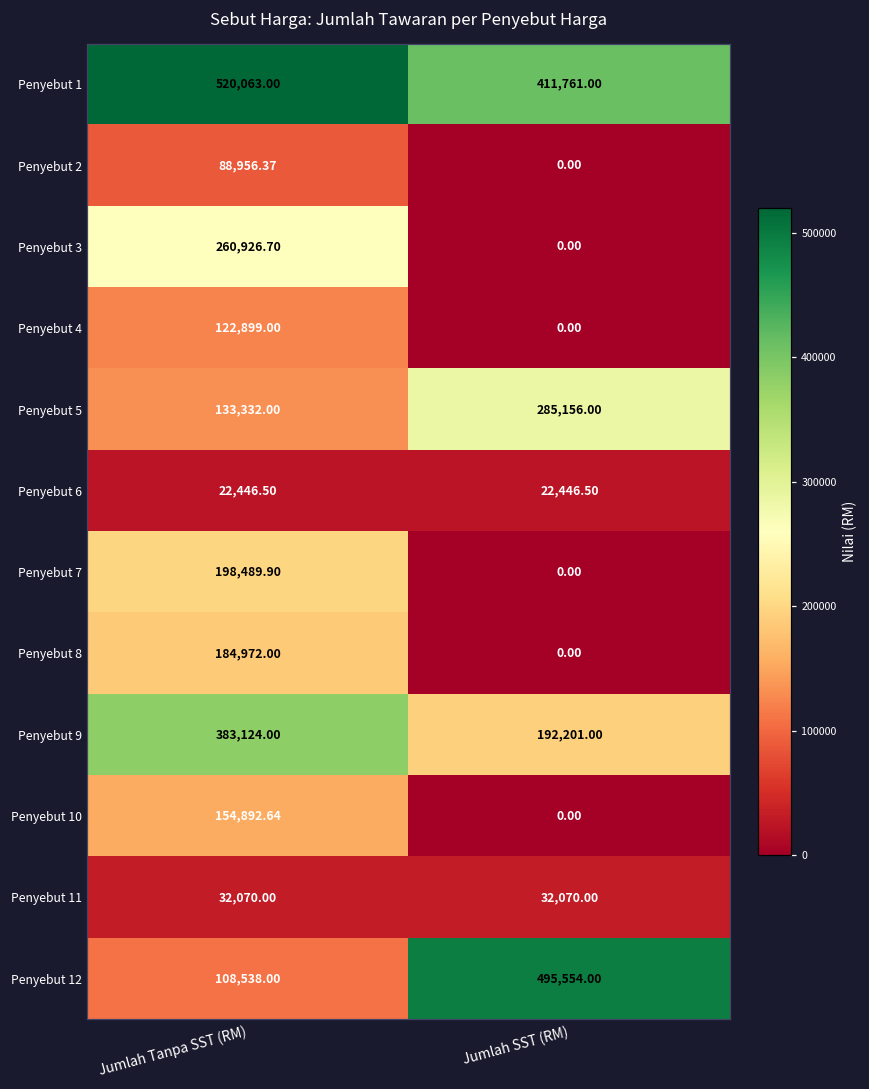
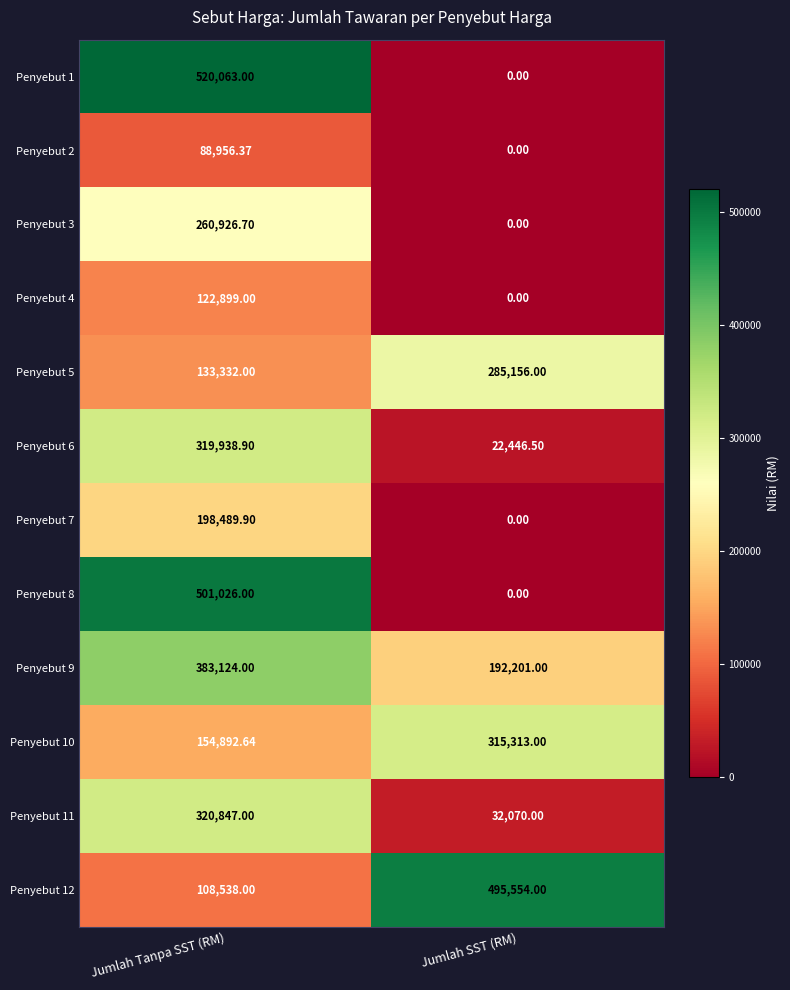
  {
    "Penyebut 1": {
      "Jumlah Tanpa SST (RM)": "520,063.00",
-     "Jumlah SST (RM)": "411,761.00"
+     "Jumlah SST (RM)": "0.00"
    },
    "Penyebut 2": {
      "Jumlah Tanpa SST (RM)": "88,956.37",
      "Jumlah SST (RM)": "0.00"
    },
    "Penyebut 3": {
      "Jumlah Tanpa SST (RM)": "260,926.70",
      "Jumlah SST (RM)": "0.00"
    },
    "Penyebut 4": {
      "Jumlah Tanpa SST (RM)": "122,899.00",
      "Jumlah SST (RM)": "0.00"
    },
    "Penyebut 5": {
      "Jumlah Tanpa SST (RM)": "133,332.00",
      "Jumlah SST (RM)": "285,156.00"
    },
    "Penyebut 6": {
-     "Jumlah Tanpa SST (RM)": "22,446.50",
+     "Jumlah Tanpa SST (RM)": "319,938.90",
      "Jumlah SST (RM)": "22,446.50"
    },
    "Penyebut 7": {
      "Jumlah Tanpa SST (RM)": "198,489.90",
      "Jumlah SST (RM)": "0.00"
    },
    "Penyebut 8": {
-     "Jumlah Tanpa SST (RM)": "184,972.00",
+     "Jumlah Tanpa SST (RM)": "501,026.00",
      "Jumlah SST (RM)": "0.00"
    },
    "Penyebut 9": {
      "Jumlah Tanpa SST (RM)": "383,124.00",
      "Jumlah SST (RM)": "192,201.00"
    },
    "Penyebut 10": {
      "Jumlah Tanpa SST (RM)": "154,892.64",
-     "Jumlah SST (RM)": "0.00"
+     "Jumlah SST (RM)": "315,313.00"
    },
    "Penyebut 11": {
-     "Jumlah Tanpa SST (RM)": "32,070.00",
+     "Jumlah Tanpa SST (RM)": "320,847.00",
      "Jumlah SST (RM)": "32,070.00"
    },
    "Penyebut 12": {
      "Jumlah Tanpa SST (RM)": "108,538.00",
      "Jumlah SST (RM)": "495,554.00"
    }
  }
